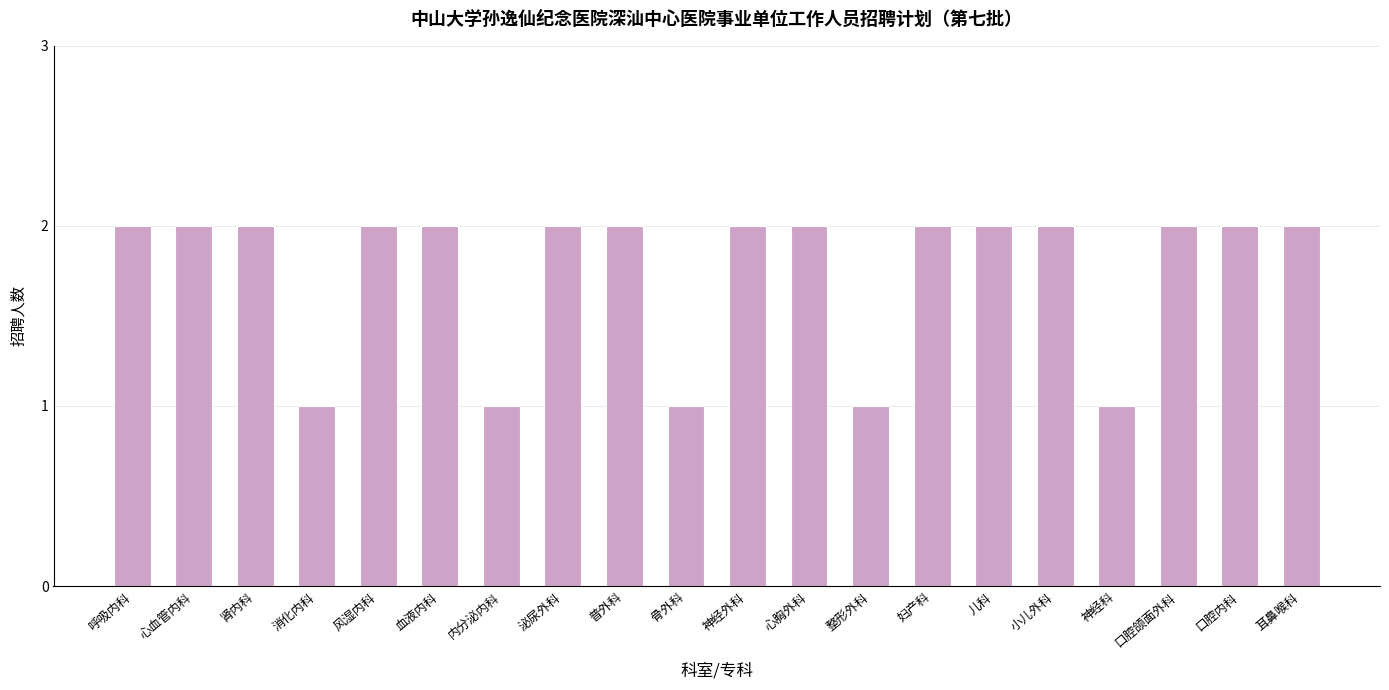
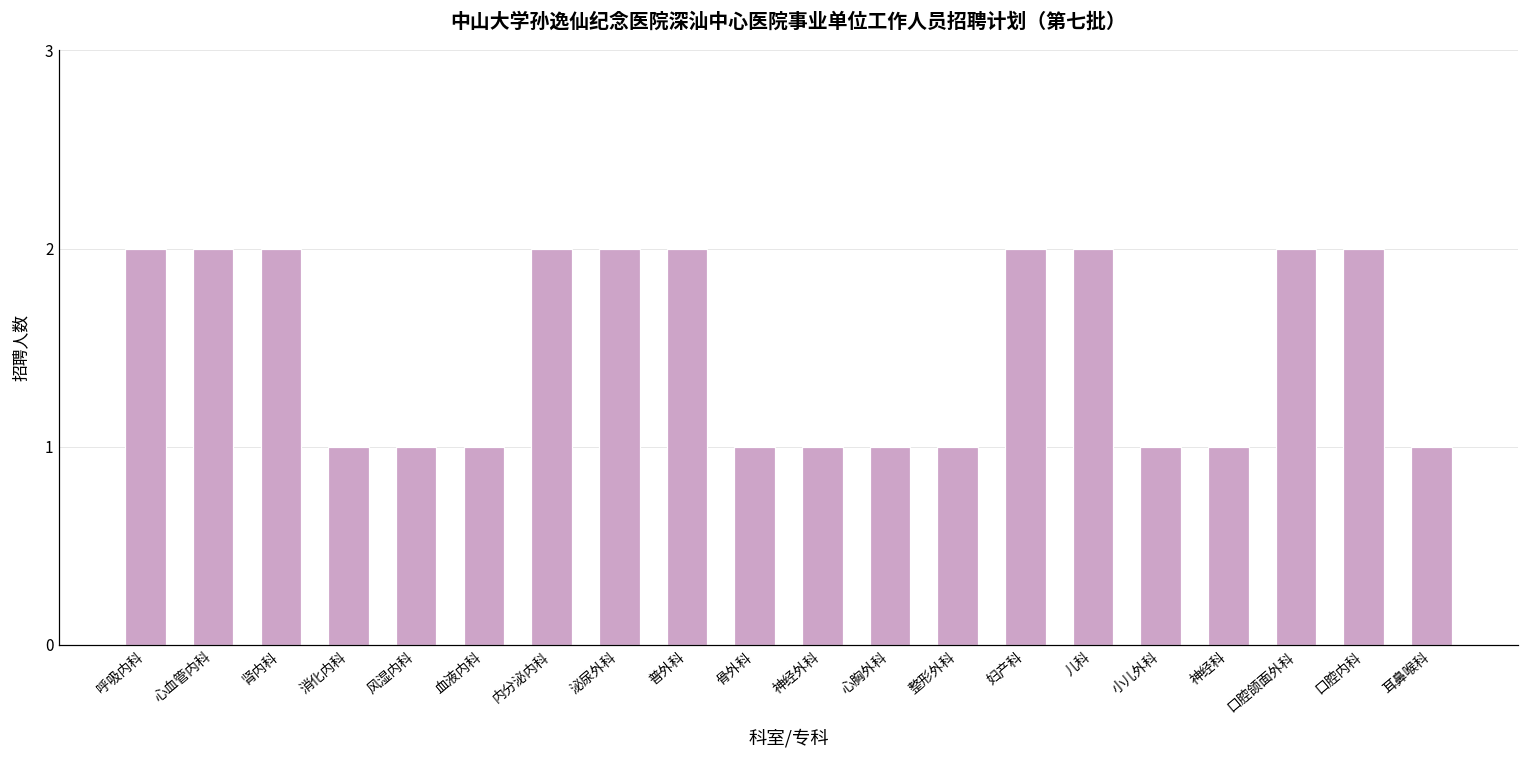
  {
    "呼吸内科": 2,
    "心血管内科": 2,
    "肾内科": 2,
    "消化内科": 1,
-   "风湿内科": 2,
-   "血液内科": 2,
-   "内分泌内科": 1,
+   "风湿内科": 1,
+   "血液内科": 1,
+   "内分泌内科": 2,
    "泌尿外科": 2,
    "普外科": 2,
    "骨外科": 1,
-   "神经外科": 2,
-   "心胸外科": 2,
+   "神经外科": 1,
+   "心胸外科": 1,
    "整形外科": 1,
    "妇产科": 2,
    "儿科": 2,
-   "小儿外科": 2,
+   "小儿外科": 1,
    "神经科": 1,
    "口腔颌面外科": 2,
    "口腔内科": 2,
-   "耳鼻喉科": 2
+   "耳鼻喉科": 1
  }
